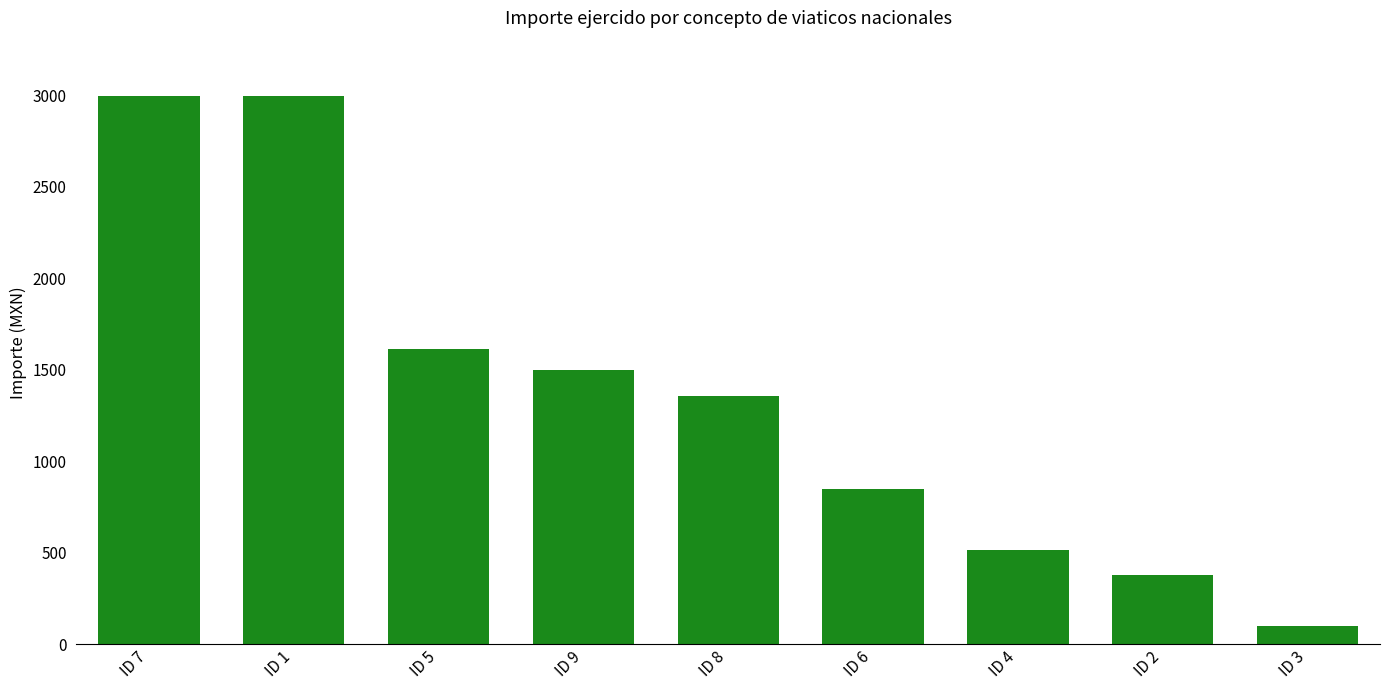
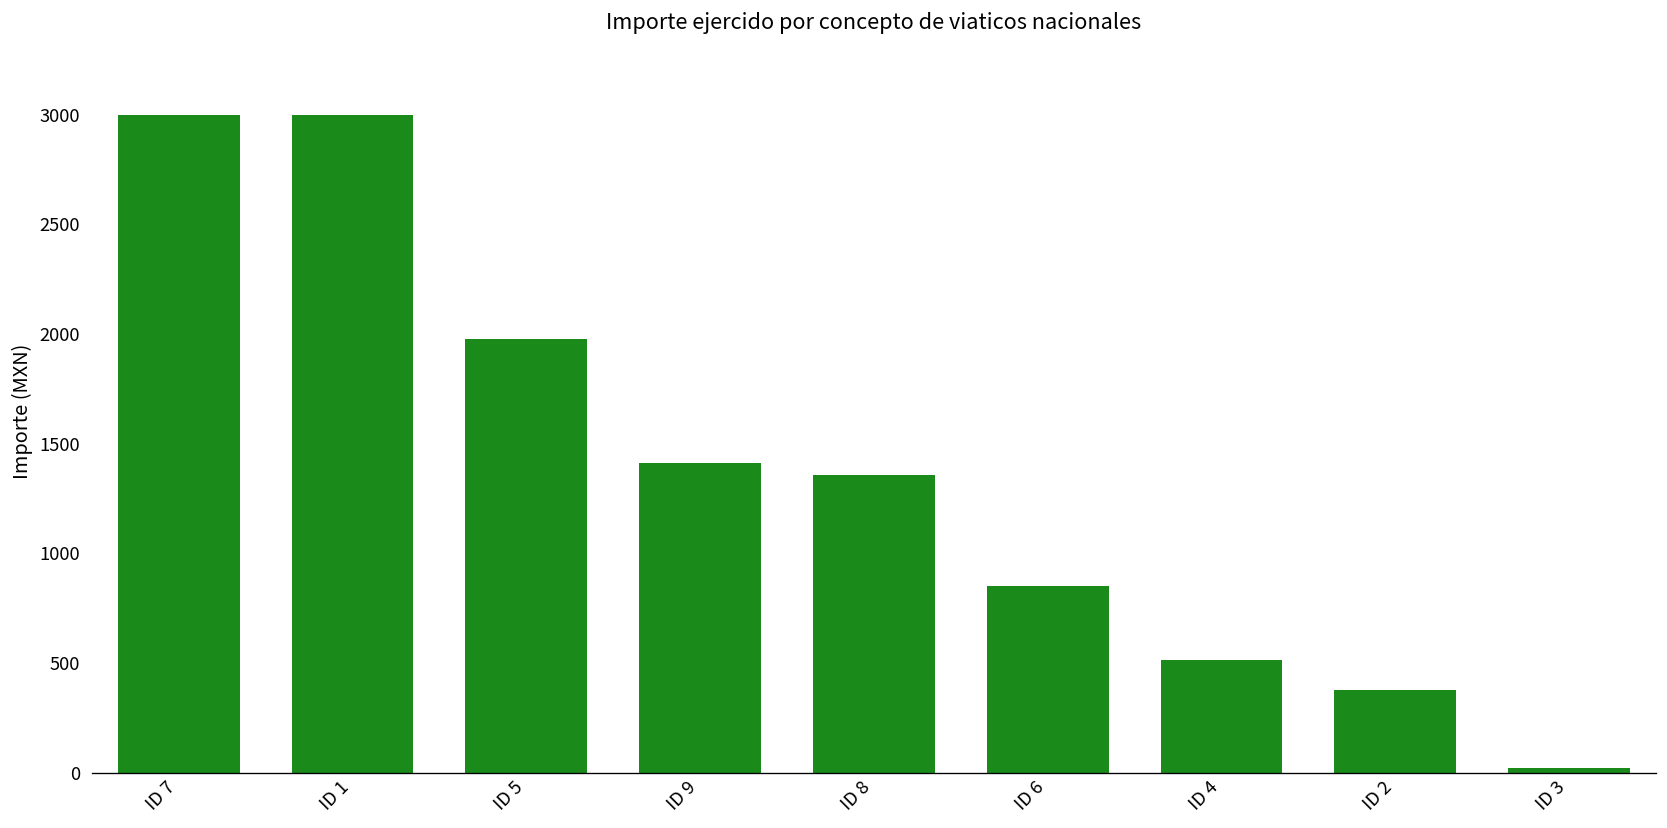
  {
    "ID 7": 3000,
    "ID 1": 3000,
-   "ID 5": 1610,
-   "ID 9": 1500,
+   "ID 5": 1980,
+   "ID 9": 1410,
    "ID 8": 1360,
    "ID 6": 850,
    "ID 4": 520,
    "ID 2": 380,
-   "ID 3": 100
+   "ID 3": 20
  }
